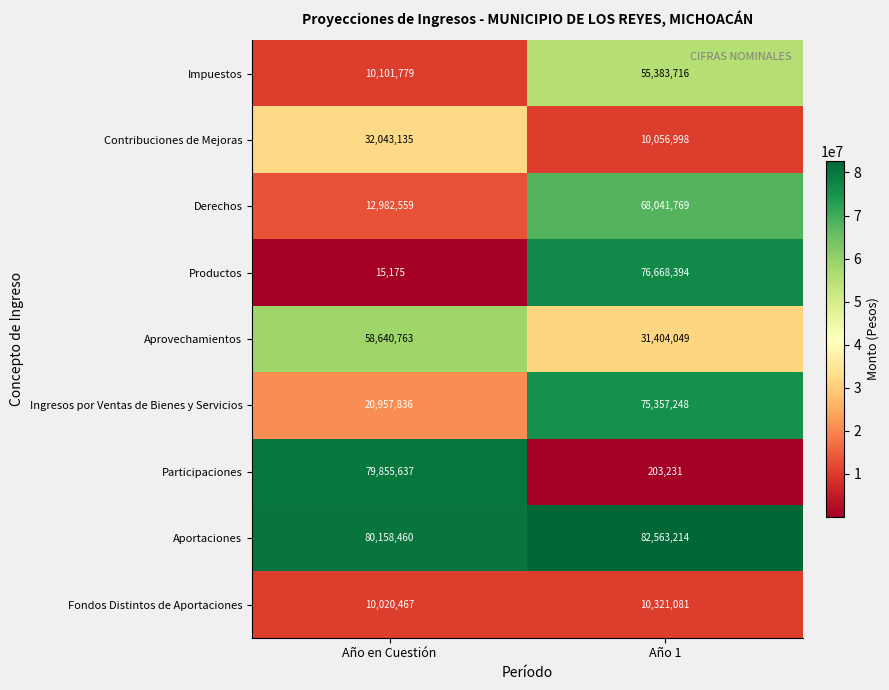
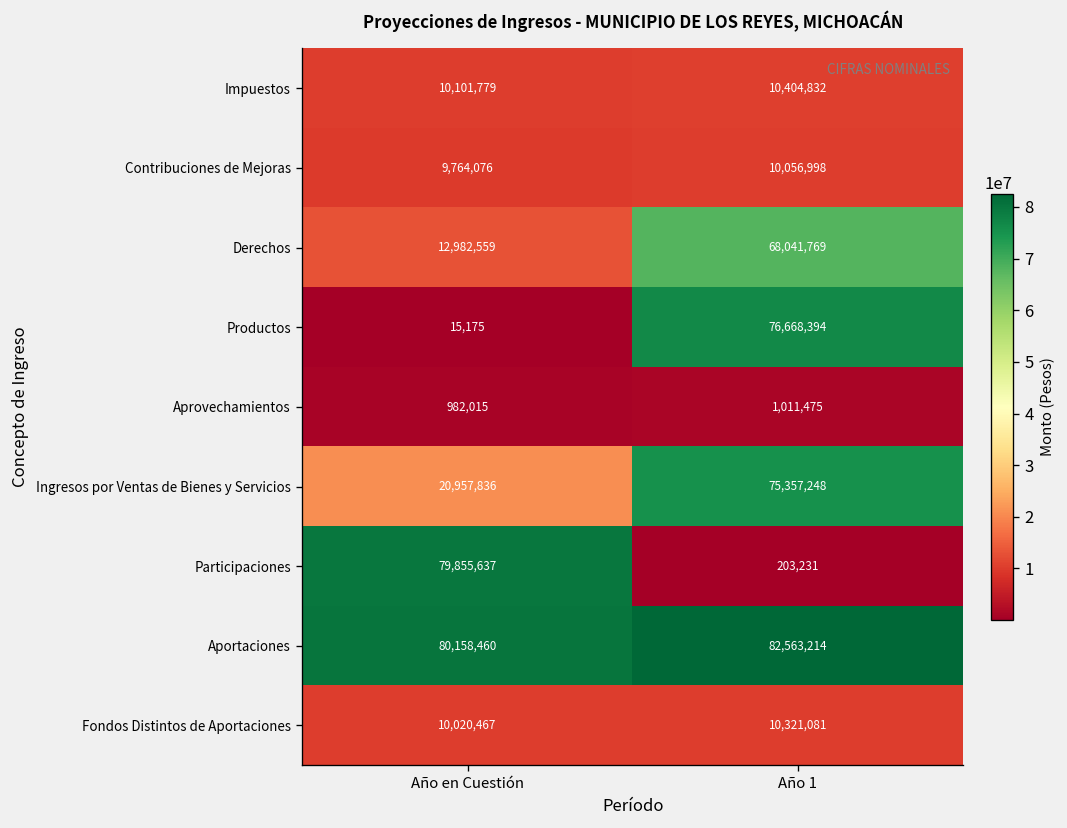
  {
    "Impuestos": {
      "Año en Cuestión": "10,101,779",
-     "Año 1": "55,383,716"
+     "Año 1": "10,404,832"
    },
    "Contribuciones de Mejoras": {
-     "Año en Cuestión": "32,043,135",
+     "Año en Cuestión": "9,764,076",
      "Año 1": "10,056,998"
    },
    "Derechos": {
      "Año en Cuestión": "12,982,559",
      "Año 1": "68,041,769"
    },
    "Productos": {
      "Año en Cuestión": "15,175",
      "Año 1": "76,668,394"
    },
    "Aprovechamientos": {
-     "Año en Cuestión": "58,640,763",
-     "Año 1": "31,404,049"
+     "Año en Cuestión": "982,015",
+     "Año 1": "1,011,475"
    },
    "Ingresos por Ventas de Bienes y Servicios": {
      "Año en Cuestión": "20,957,836",
      "Año 1": "75,357,248"
    },
    "Participaciones": {
      "Año en Cuestión": "79,855,637",
      "Año 1": "203,231"
    },
    "Aportaciones": {
      "Año en Cuestión": "80,158,460",
      "Año 1": "82,563,214"
    },
    "Fondos Distintos de Aportaciones": {
      "Año en Cuestión": "10,020,467",
      "Año 1": "10,321,081"
    }
  }
